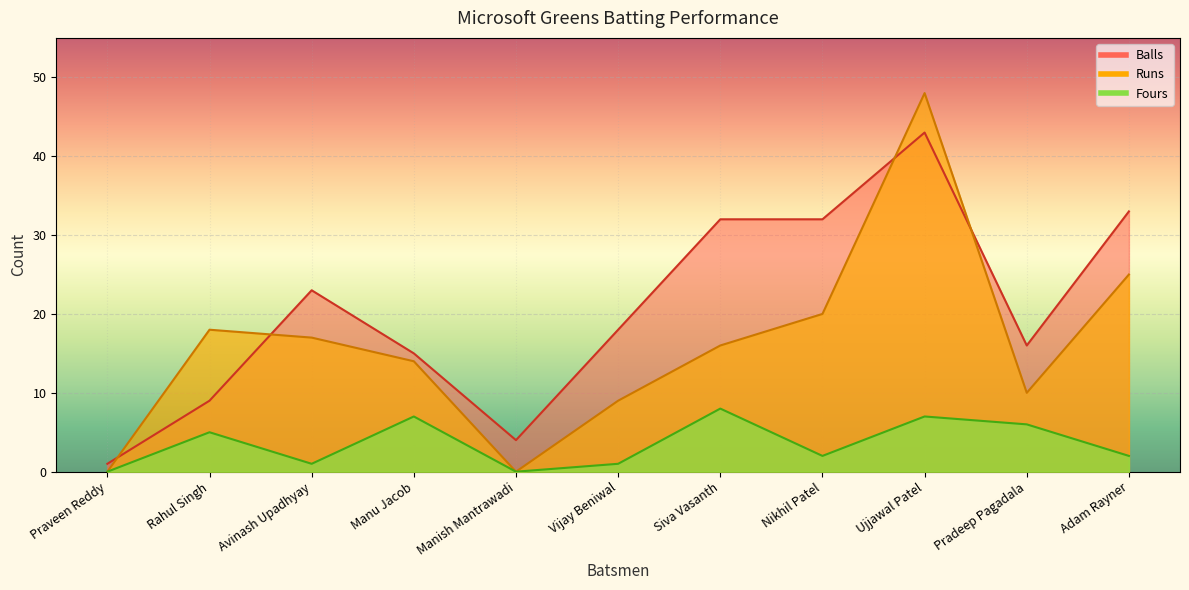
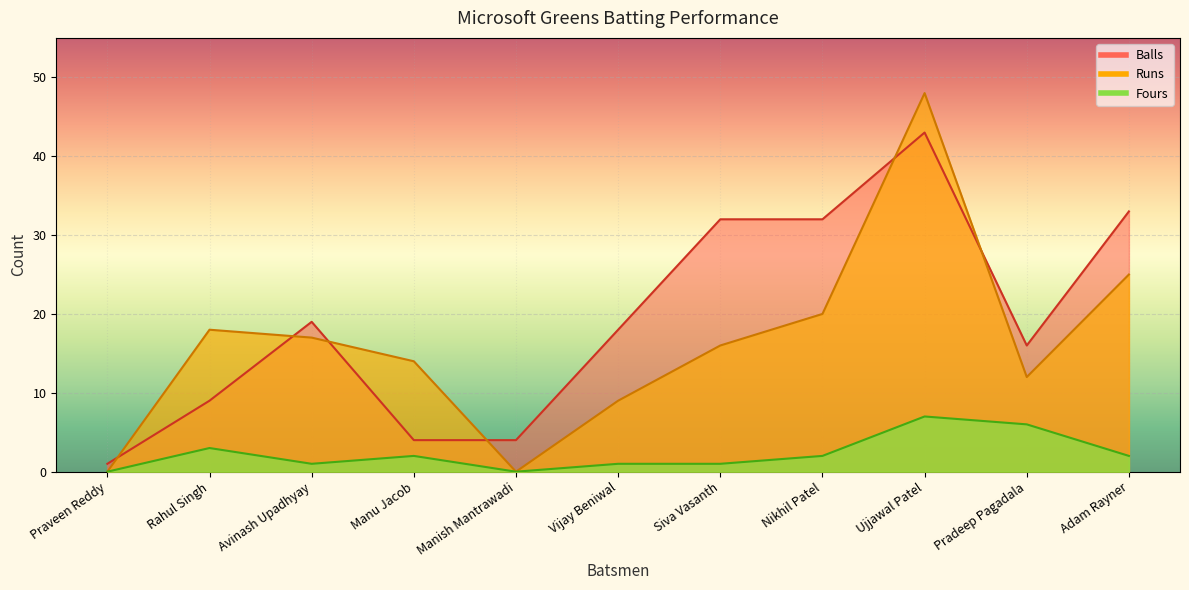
  {
    "Balls": {
      "Praveen Reddy": 1,
      "Rahul Singh": 9,
-     "Avinash Upadhyay": 23,
-     "Manu Jacob": 15,
+     "Avinash Upadhyay": 19,
+     "Manu Jacob": 4,
      "Manish Mantrawadi": 4,
      "Vijay Beniwal": 18,
      "Siva Vasanth": 32,
      "Nikhil Patel": 32,
      "Ujjawal Patel": 43,
      "Pradeep Pagadala": 16,
      "Adam Rayner": 33
    },
    "Runs": {
      "Rahul Singh": 18,
      "Avinash Upadhyay": 17,
      "Manu Jacob": 14,
      "Vijay Beniwal": 9,
      "Siva Vasanth": 16,
      "Nikhil Patel": 20,
      "Ujjawal Patel": 48,
-     "Pradeep Pagadala": 10,
+     "Pradeep Pagadala": 12,
      "Adam Rayner": 25
    },
    "Fours": {
-     "Rahul Singh": 5,
+     "Rahul Singh": 3,
      "Avinash Upadhyay": 1,
-     "Manu Jacob": 7,
+     "Manu Jacob": 2,
      "Vijay Beniwal": 1,
-     "Siva Vasanth": 8,
+     "Siva Vasanth": 1,
      "Nikhil Patel": 2,
      "Ujjawal Patel": 7,
      "Pradeep Pagadala": 6,
      "Adam Rayner": 2
    }
  }
